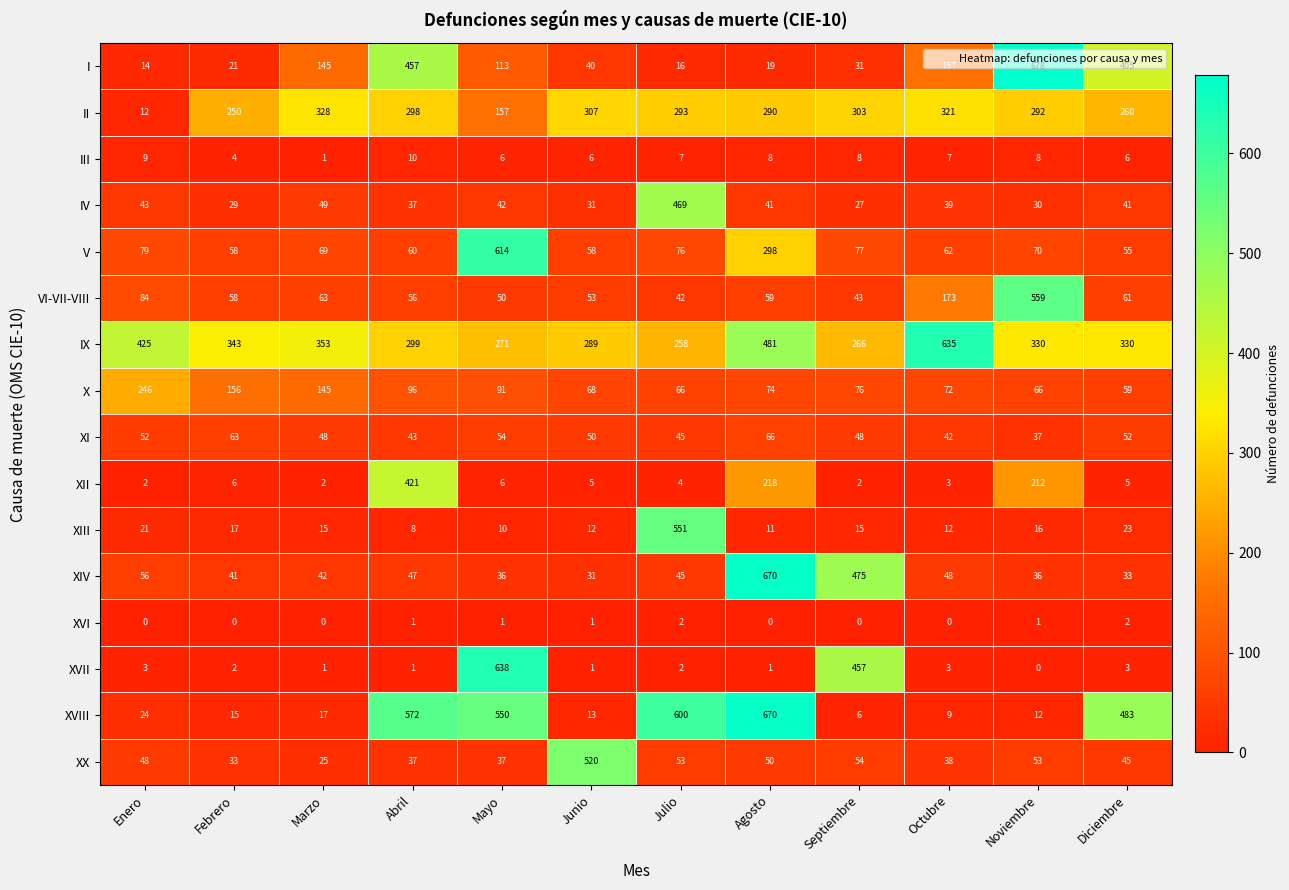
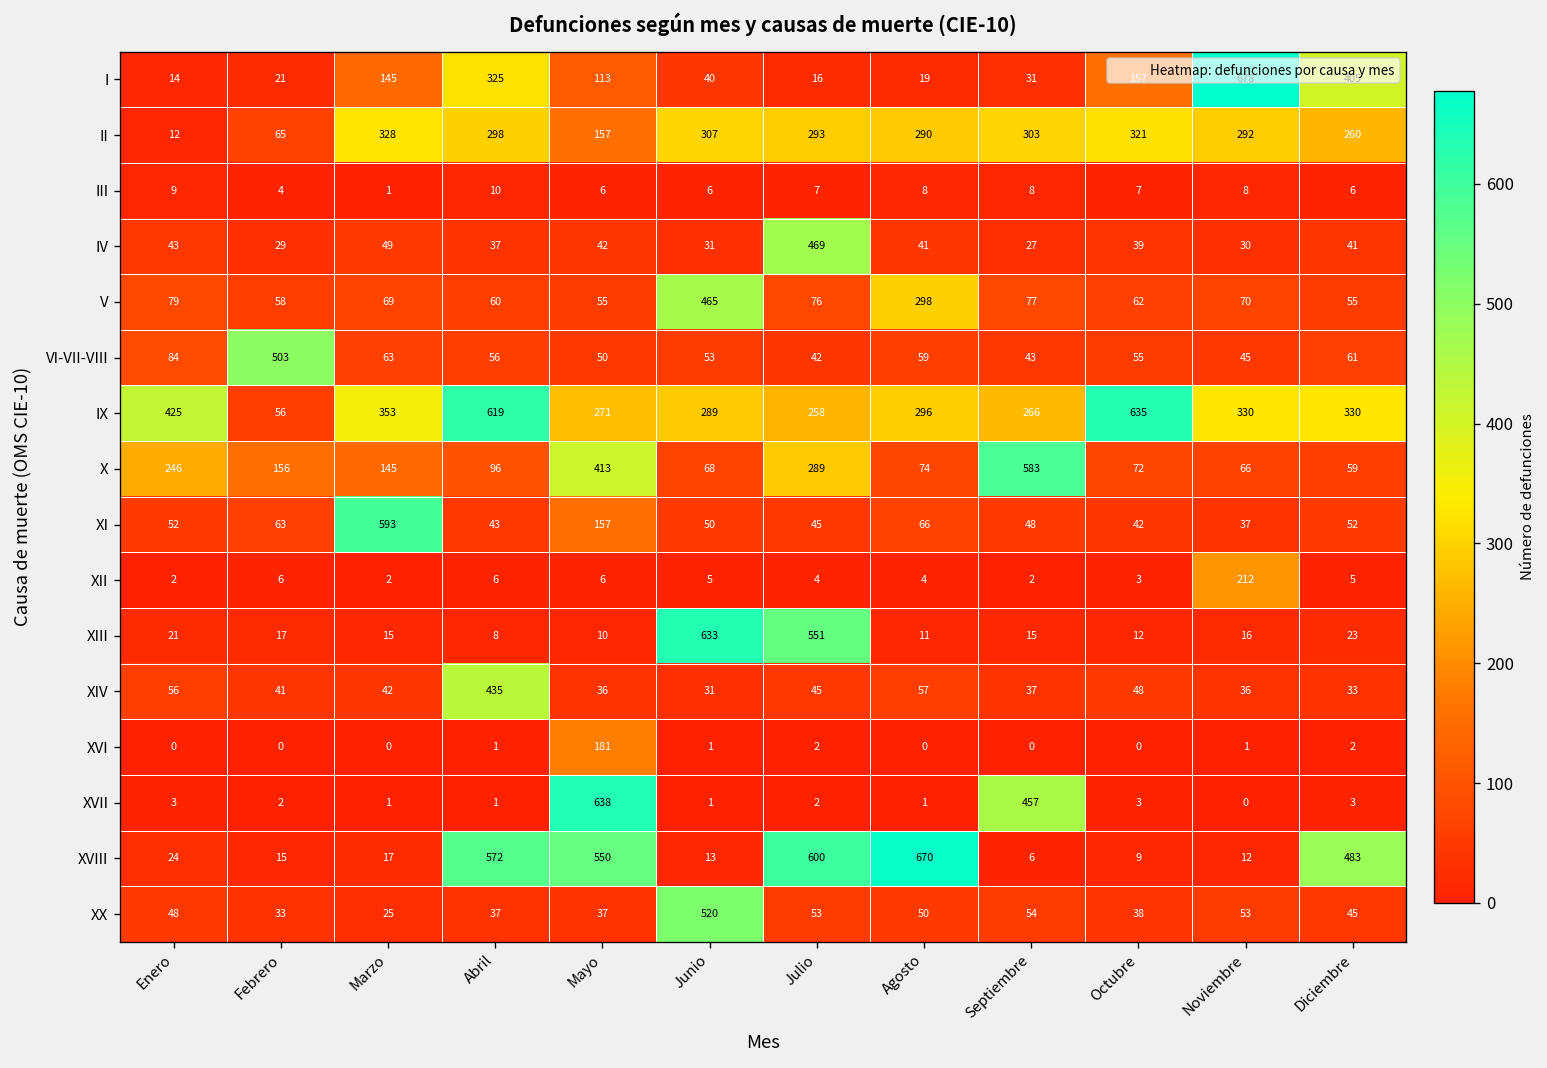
  {
    "I": {
      "Enero": 14,
      "Febrero": 21,
      "Marzo": 145,
-     "Abril": 457,
+     "Abril": 325,
      "Mayo": 113,
      "Junio": 40,
      "Julio": 16,
      "Agosto": 19,
      "Septiembre": 31
    },
    "II": {
      "Enero": 12,
-     "Febrero": 250,
+     "Febrero": 65,
      "Marzo": 328,
      "Abril": 298,
      "Mayo": 157,
      "Junio": 307,
      "Julio": 293,
      "Agosto": 290,
      "Septiembre": 303,
      "Octubre": 321,
      "Noviembre": 292,
      "Diciembre": 260
    },
    "III": {
      "Enero": 9,
      "Febrero": 4,
      "Marzo": 1,
      "Abril": 10,
      "Mayo": 6,
      "Junio": 6,
      "Julio": 7,
      "Agosto": 8,
      "Septiembre": 8,
      "Octubre": 7,
      "Noviembre": 8,
      "Diciembre": 6
    },
    "IV": {
      "Enero": 43,
      "Febrero": 29,
      "Marzo": 49,
      "Abril": 37,
      "Mayo": 42,
      "Junio": 31,
      "Julio": 469,
      "Agosto": 41,
      "Septiembre": 27,
      "Octubre": 39,
      "Noviembre": 30,
      "Diciembre": 41
    },
    "V": {
      "Enero": 79,
      "Febrero": 58,
      "Marzo": 69,
      "Abril": 60,
-     "Mayo": 614,
-     "Junio": 58,
+     "Mayo": 55,
+     "Junio": 465,
      "Julio": 76,
      "Agosto": 298,
      "Septiembre": 77,
      "Octubre": 62,
      "Noviembre": 70,
      "Diciembre": 55
    },
    "VI-VII-VIII": {
      "Enero": 84,
-     "Febrero": 58,
+     "Febrero": 503,
      "Marzo": 63,
      "Abril": 56,
      "Mayo": 50,
      "Junio": 53,
      "Julio": 42,
      "Agosto": 59,
      "Septiembre": 43,
-     "Octubre": 173,
-     "Noviembre": 559,
+     "Octubre": 55,
+     "Noviembre": 45,
      "Diciembre": 61
    },
    "IX": {
      "Enero": 425,
-     "Febrero": 343,
+     "Febrero": 56,
      "Marzo": 353,
-     "Abril": 299,
+     "Abril": 619,
      "Mayo": 271,
      "Junio": 289,
      "Julio": 258,
-     "Agosto": 481,
+     "Agosto": 296,
      "Septiembre": 266,
      "Octubre": 635,
      "Noviembre": 330,
      "Diciembre": 330
    },
    "X": {
      "Enero": 246,
      "Febrero": 156,
      "Marzo": 145,
      "Abril": 96,
-     "Mayo": 91,
+     "Mayo": 413,
      "Junio": 68,
-     "Julio": 66,
+     "Julio": 289,
      "Agosto": 74,
-     "Septiembre": 76,
+     "Septiembre": 583,
      "Octubre": 72,
      "Noviembre": 66,
      "Diciembre": 59
    },
    "XI": {
      "Enero": 52,
      "Febrero": 63,
-     "Marzo": 48,
+     "Marzo": 593,
      "Abril": 43,
-     "Mayo": 54,
+     "Mayo": 157,
      "Junio": 50,
      "Julio": 45,
      "Agosto": 66,
      "Septiembre": 48,
      "Octubre": 42,
      "Noviembre": 37,
      "Diciembre": 52
    },
    "XII": {
      "Enero": 2,
      "Febrero": 6,
      "Marzo": 2,
-     "Abril": 421,
+     "Abril": 6,
      "Mayo": 6,
      "Junio": 5,
      "Julio": 4,
-     "Agosto": 218,
+     "Agosto": 4,
      "Septiembre": 2,
      "Octubre": 3,
      "Noviembre": 212,
      "Diciembre": 5
    },
    "XIII": {
      "Enero": 21,
      "Febrero": 17,
      "Marzo": 15,
      "Abril": 8,
      "Mayo": 10,
-     "Junio": 12,
+     "Junio": 633,
      "Julio": 551,
      "Agosto": 11,
      "Septiembre": 15,
      "Octubre": 12,
      "Noviembre": 16,
      "Diciembre": 23
    },
    "XIV": {
      "Enero": 56,
      "Febrero": 41,
      "Marzo": 42,
-     "Abril": 47,
+     "Abril": 435,
      "Mayo": 36,
      "Junio": 31,
      "Julio": 45,
-     "Agosto": 670,
-     "Septiembre": 475,
+     "Agosto": 57,
+     "Septiembre": 37,
      "Octubre": 48,
      "Noviembre": 36,
      "Diciembre": 33
    },
    "XVI": {
      "Enero": 0,
      "Febrero": 0,
      "Marzo": 0,
      "Abril": 1,
-     "Mayo": 1,
+     "Mayo": 181,
      "Junio": 1,
      "Julio": 2,
      "Agosto": 0,
      "Septiembre": 0,
      "Octubre": 0,
      "Noviembre": 1,
      "Diciembre": 2
    },
    "XVII": {
      "Enero": 3,
      "Febrero": 2,
      "Marzo": 1,
      "Abril": 1,
      "Mayo": 638,
      "Junio": 1,
      "Julio": 2,
      "Agosto": 1,
      "Septiembre": 457,
      "Octubre": 3,
      "Noviembre": 0,
      "Diciembre": 3
    },
    "XVIII": {
      "Enero": 24,
      "Febrero": 15,
      "Marzo": 17,
      "Abril": 572,
      "Mayo": 550,
      "Junio": 13,
      "Julio": 600,
      "Agosto": 670,
      "Septiembre": 6,
      "Octubre": 9,
      "Noviembre": 12,
      "Diciembre": 483
    },
    "XX": {
      "Enero": 48,
      "Febrero": 33,
      "Marzo": 25,
      "Abril": 37,
      "Mayo": 37,
      "Junio": 520,
      "Julio": 53,
      "Agosto": 50,
      "Septiembre": 54,
      "Octubre": 38,
      "Noviembre": 53,
      "Diciembre": 45
    }
  }
